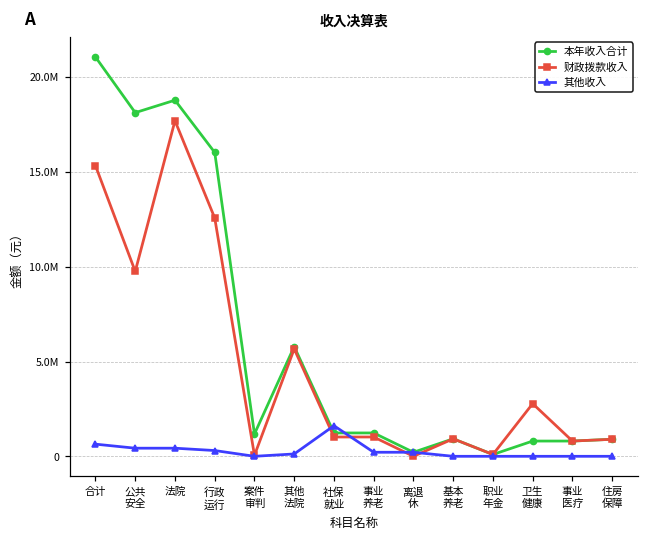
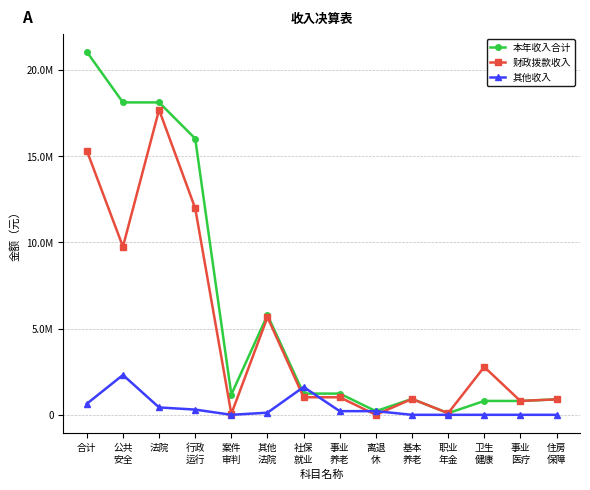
  {
    "本年收入合计": {
      "合计": 21100000,
      "公共 安全": 18100000,
-     "法院": 18800000,
+     "法院": 18100000,
      "行政 运行": 16000000,
      "案件 审判": 1200000,
      "社保 就业": 1200000,
      "事业 养老": 1200000,
      "卫生 健康": 800000
    },
    "财政拨款收入": {
      "合计": 15300000,
      "公共 安全": 9800000,
      "法院": 17700000,
-     "行政 运行": 12600000,
+     "行政 运行": 12000000,
      "社保 就业": 1000000,
      "事业 养老": 1000000,
      "离退 休": 0,
      "卫生 健康": 2800000
    },
    "其他收入": {
      "合计": 600000,
-     "公共 安全": 400000,
+     "公共 安全": 2300000,
      "法院": 400000,
      "行政 运行": 300000,
      "其他 法院": 100000,
      "社保 就业": 1600000,
      "事业 养老": 200000,
      "基本 养老": 0,
      "卫生 健康": 0,
      "事业 医疗": 0,
      "住房 保障": 0
    }
  }
